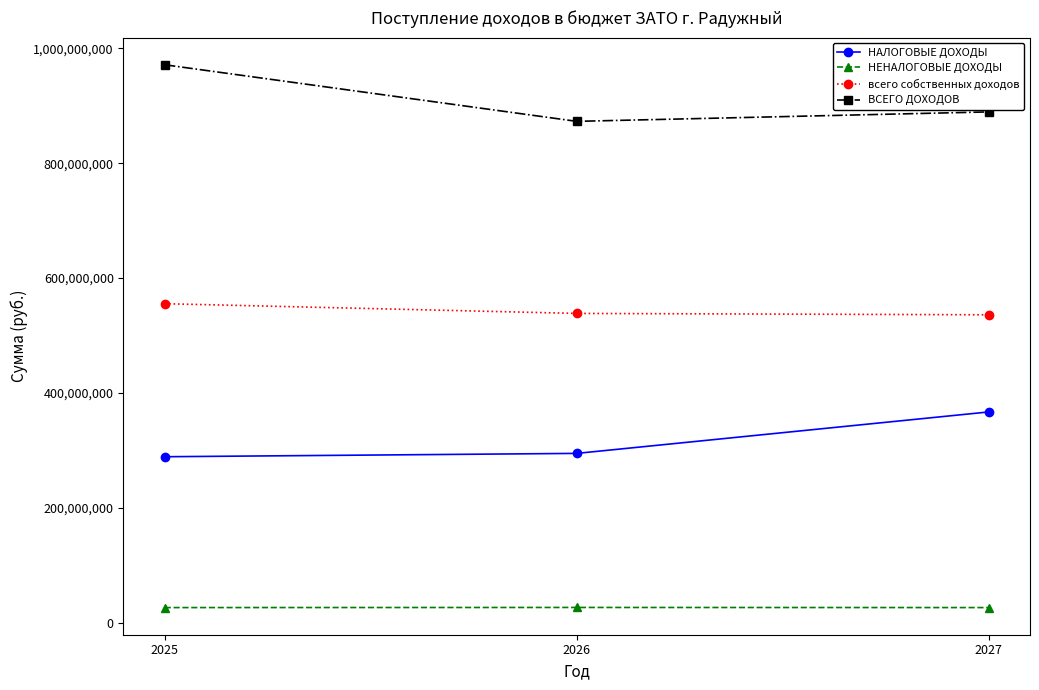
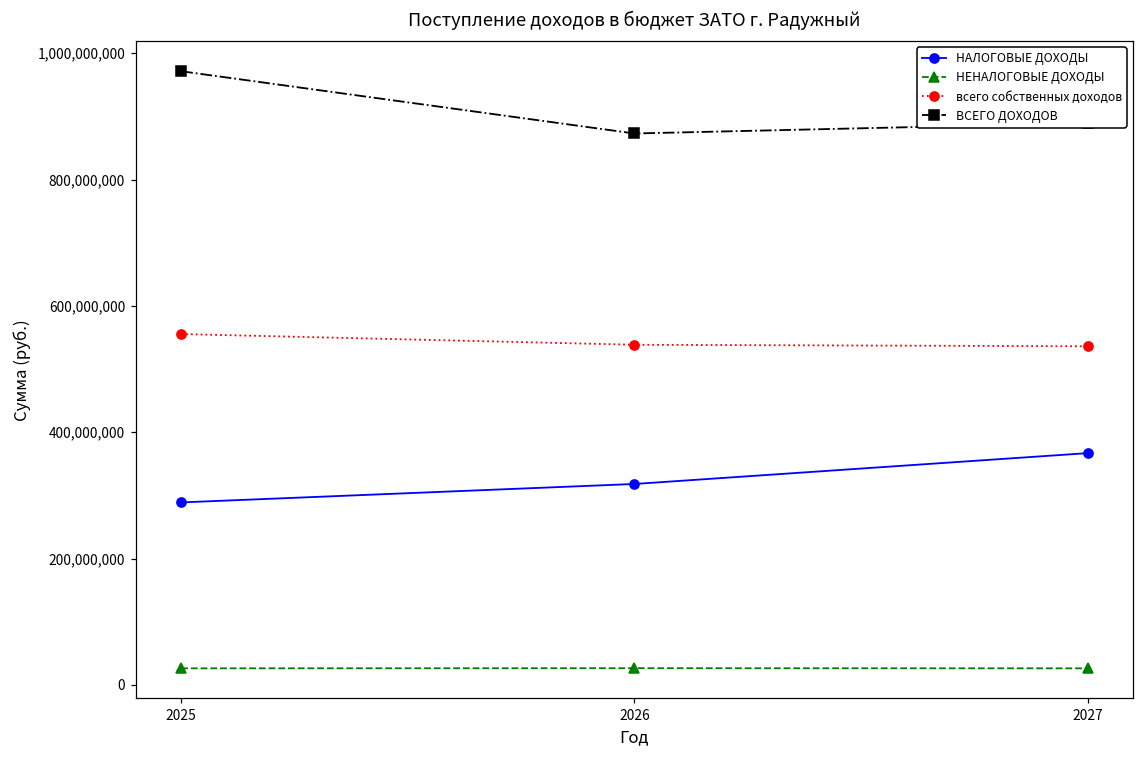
  {
    "НАЛОГОВЫЕ ДОХОДЫ": {
      "2025": "290,000,000",
-     "2026": "290,000,000",
+     "2026": "320,000,000",
      "2027": "370,000,000"
    },
    "НЕНАЛОГОВЫЕ ДОХОДЫ": {
      "2025": "30,000,000",
      "2026": "30,000,000",
      "2027": "30,000,000"
    },
    "всего собственных доходов": {
      "2025": "560,000,000",
      "2026": "540,000,000",
      "2027": "540,000,000"
    },
    "ВСЕГО ДОХОДОВ": {
      "2025": "970,000,000",
      "2026": "870,000,000",
      "2027": "890,000,000"
    }
  }
